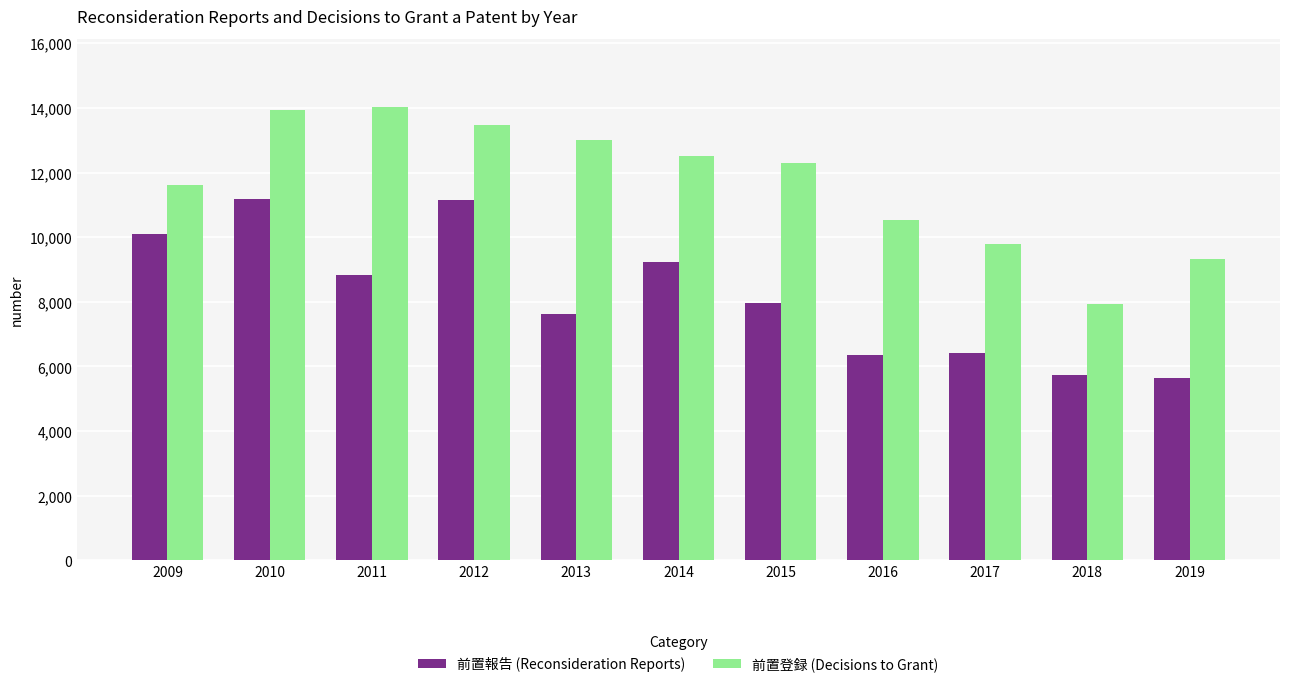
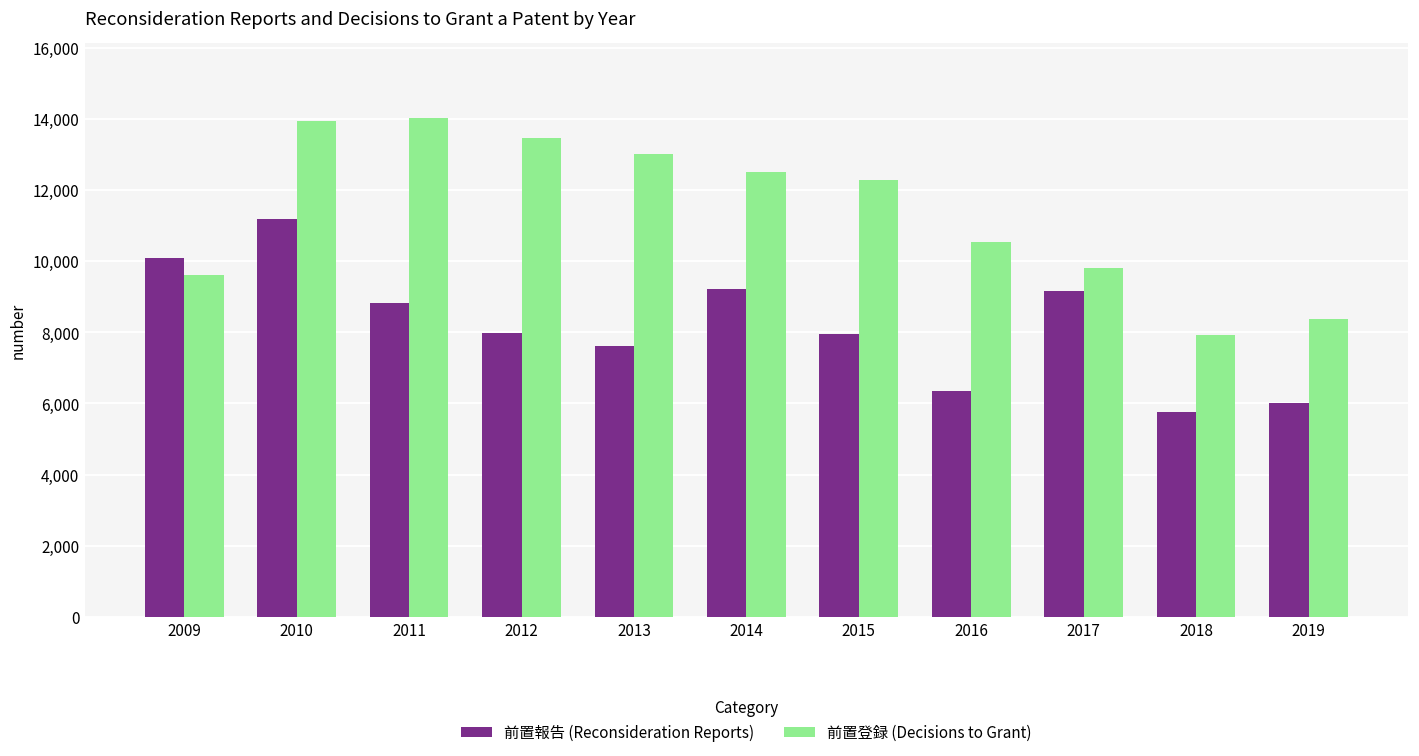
  {
    "前置報告 (Reconsideration Reports)": {
      "2009": "10,100",
      "2010": "11,200",
      "2011": "8,800",
-     "2012": "11,100",
+     "2012": "8,000",
      "2013": "7,600",
      "2014": "9,200",
      "2015": "8,000",
      "2016": "6,400",
-     "2017": "6,400",
+     "2017": "9,200",
      "2018": "5,700",
-     "2019": "5,600"
+     "2019": "6,000"
    },
    "前置登録 (Decisions to Grant)": {
-     "2009": "11,600",
+     "2009": "9,600",
      "2010": "13,900",
      "2011": "14,000",
      "2012": "13,500",
      "2013": "13,000",
      "2014": "12,500",
      "2015": "12,300",
      "2016": "10,500",
      "2017": "9,800",
      "2018": "7,900",
-     "2019": "9,300"
+     "2019": "8,400"
    }
  }
